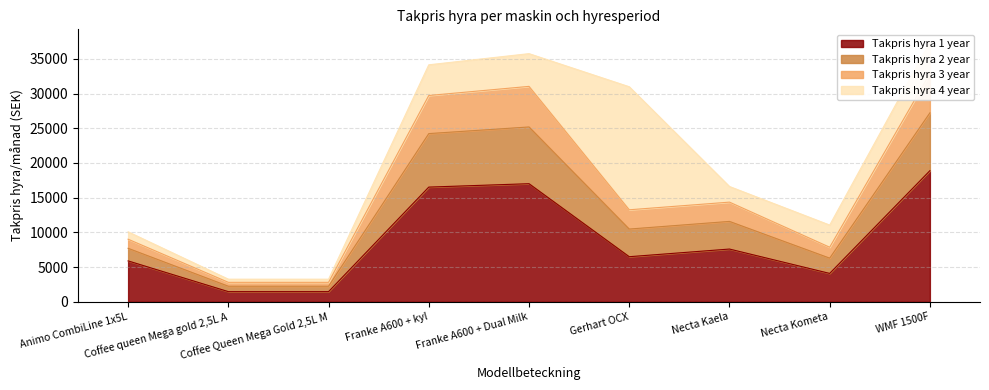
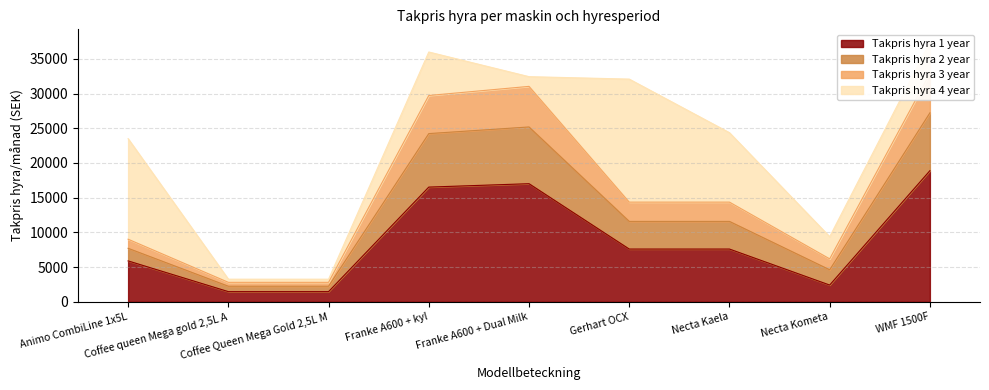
  {
    "Takpris hyra 1 year": {
      "Animo CombiLine 1x5L": 6000,
      "Coffee queen Mega gold 2,5L A": 1000,
      "Coffee Queen Mega Gold 2,5L M": 1000,
      "Franke A600 + kyl": 17000,
      "Franke A600 + Dual Milk": 17000,
-     "Gerhart OCX": 6000,
+     "Gerhart OCX": 8000,
      "Necta Kaela": 8000,
-     "Necta Kometa": 4000,
+     "Necta Kometa": 2000,
      "WMF 1500F": 19000
    },
    "Takpris hyra 4 year": {
-     "Animo CombiLine 1x5L": 1000,
+     "Animo CombiLine 1x5L": 14000,
      "Coffee queen Mega gold 2,5L A": 0,
      "Coffee Queen Mega Gold 2,5L M": 0,
-     "Franke A600 + kyl": 4000,
-     "Franke A600 + Dual Milk": 5000,
+     "Franke A600 + kyl": 6000,
+     "Franke A600 + Dual Milk": 1000,
      "Gerhart OCX": 18000,
-     "Necta Kaela": 2000,
+     "Necta Kaela": 10000,
      "Necta Kometa": 3000
    }
  }
